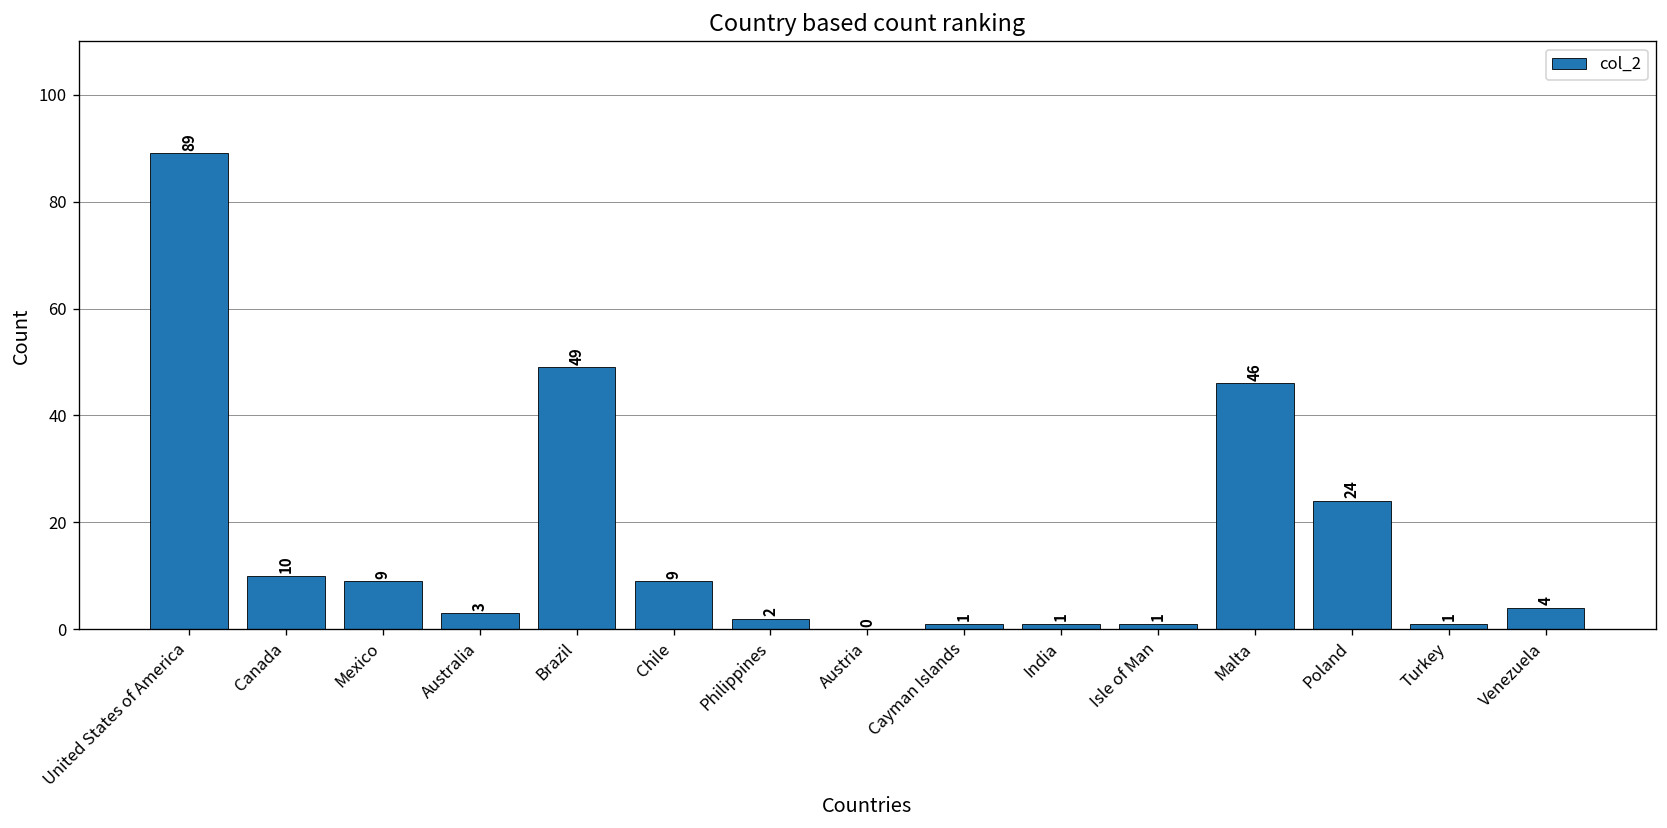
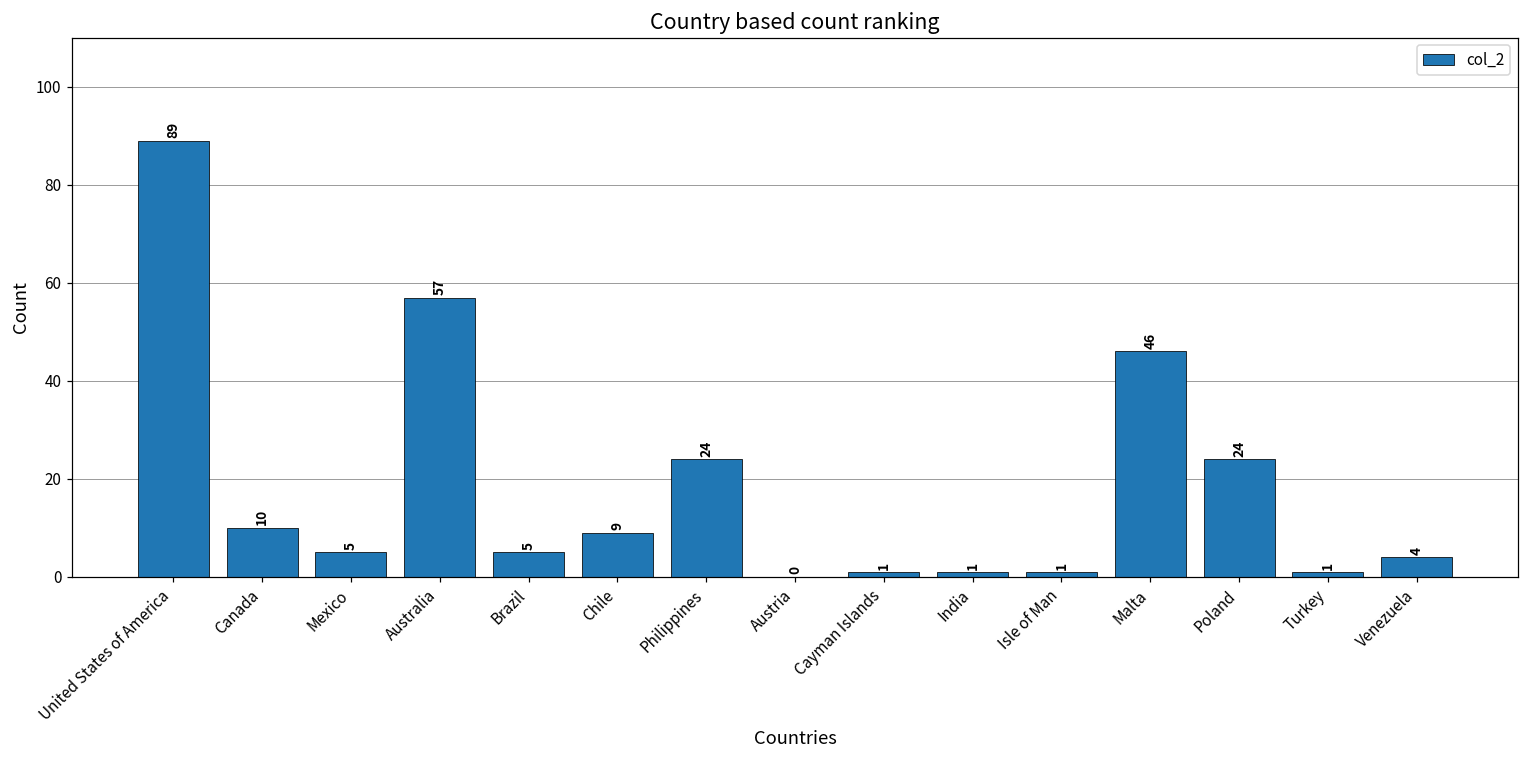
  {
    "United States of America": 89,
    "Canada": 10,
-   "Mexico": 9,
-   "Australia": 3,
-   "Brazil": 49,
+   "Mexico": 5,
+   "Australia": 57,
+   "Brazil": 5,
    "Chile": 9,
-   "Philippines": 2,
+   "Philippines": 24,
    "Austria": 0,
    "Cayman Islands": 1,
    "India": 1,
    "Isle of Man": 1,
    "Malta": 46,
    "Poland": 24,
    "Turkey": 1,
    "Venezuela": 4
  }
